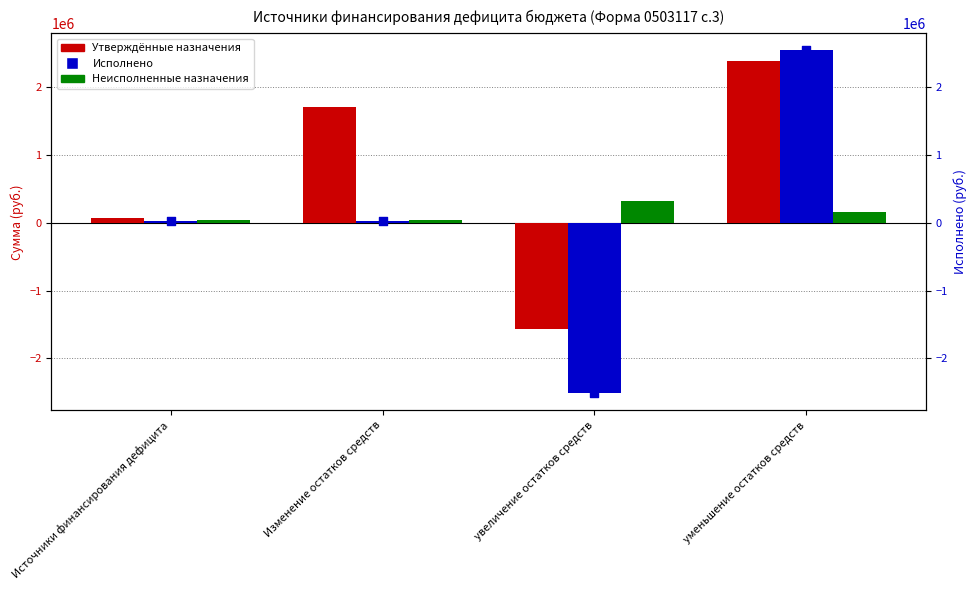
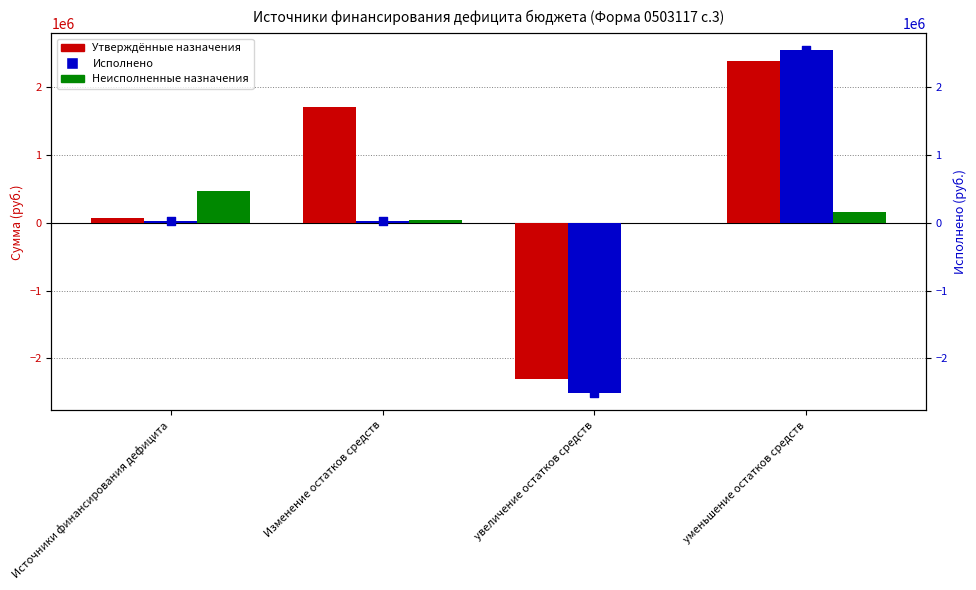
  {
    "Утверждённые назначения": {
      "Источники финансирования дефицита": 100000,
      "Изменение остатков средств": 1700000,
-     "увеличение остатков средств": -1600000,
+     "увеличение остатков средств": -2300000,
      "уменьшение остатков средств": 2400000
    },
    "Неисполненные назначения": {
-     "Источники финансирования дефицита": 0,
+     "Источники финансирования дефицита": 500000,
      "Изменение остатков средств": 0,
-     "увеличение остатков средств": 300000,
+     "увеличение остатков средств": 0,
      "уменьшение остатков средств": 200000
    }
  }
